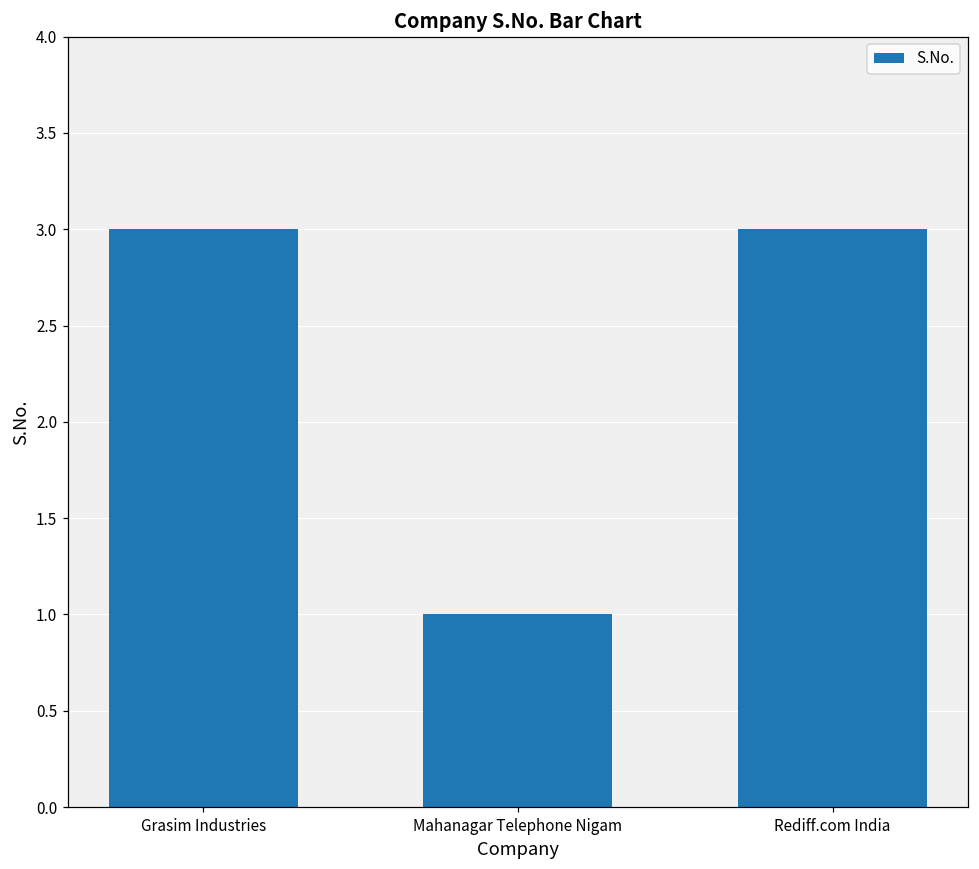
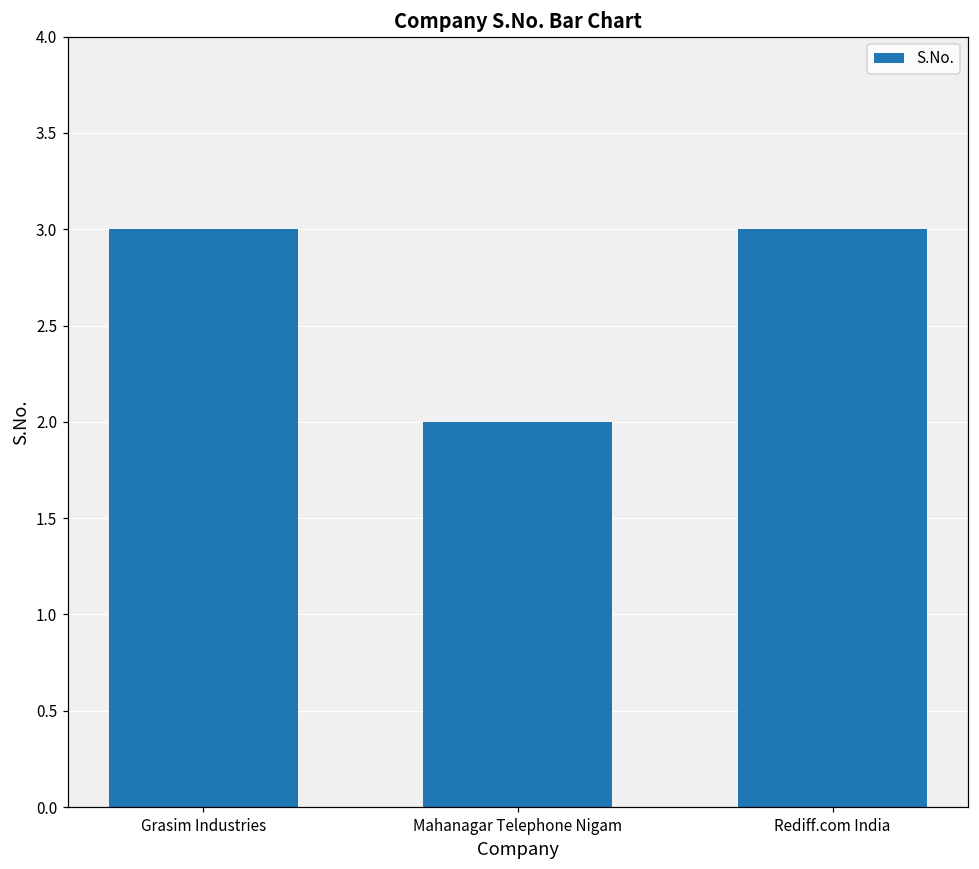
  {
    "Grasim Industries": 3,
-   "Mahanagar Telephone Nigam": 1,
+   "Mahanagar Telephone Nigam": 2,
    "Rediff.com India": 3
  }
